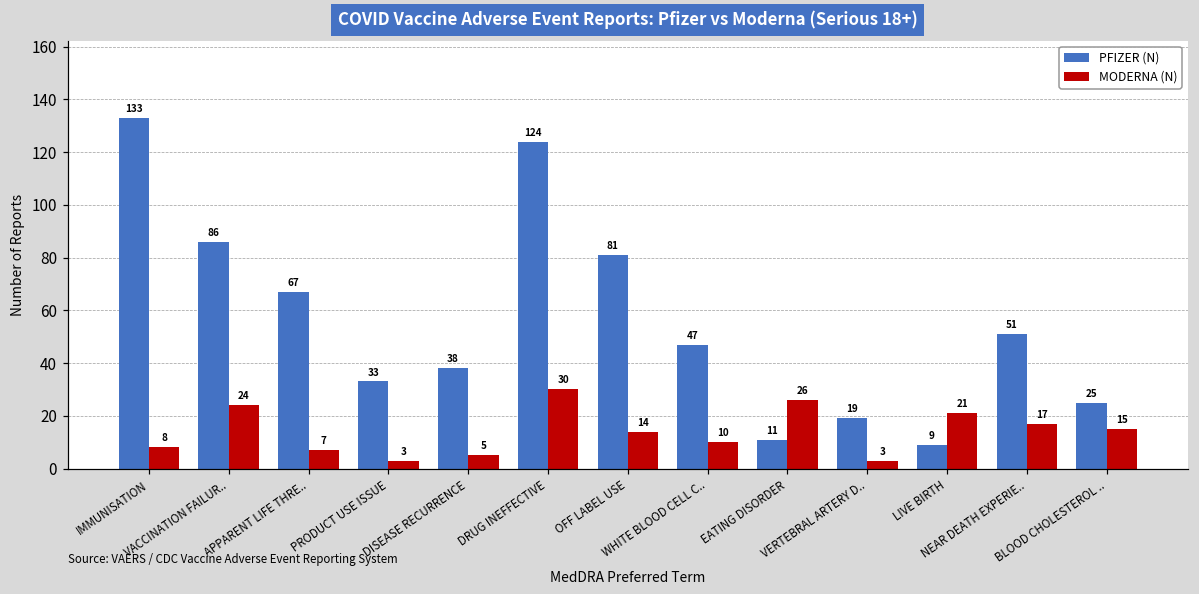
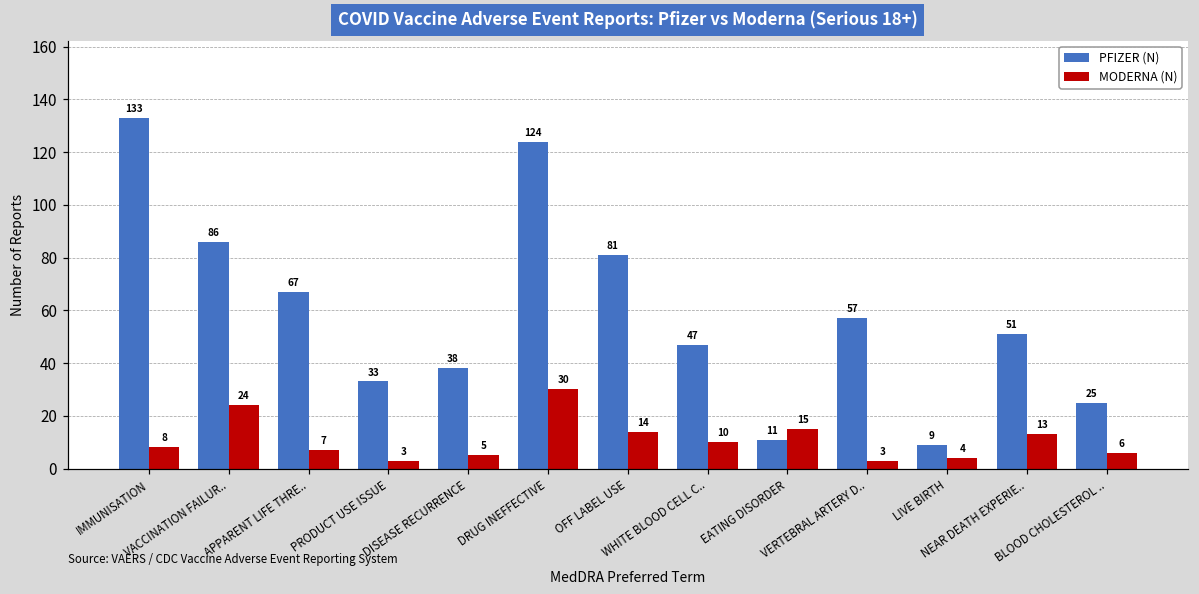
  {
    "PFIZER (N)": {
      "IMMUNISATION": 133,
      "VACCINATION FAILUR..": 86,
      "APPARENT LIFE THRE..": 67,
      "PRODUCT USE ISSUE": 33,
      "DISEASE RECURRENCE": 38,
      "DRUG INEFFECTIVE": 124,
      "OFF LABEL USE": 81,
      "WHITE BLOOD CELL C..": 47,
      "EATING DISORDER": 11,
-     "VERTEBRAL ARTERY D..": 19,
+     "VERTEBRAL ARTERY D..": 57,
      "LIVE BIRTH": 9,
      "NEAR DEATH EXPERIE..": 51,
      "BLOOD CHOLESTEROL ..": 25
    },
    "MODERNA (N)": {
      "IMMUNISATION": 8,
      "VACCINATION FAILUR..": 24,
      "APPARENT LIFE THRE..": 7,
      "PRODUCT USE ISSUE": 3,
      "DISEASE RECURRENCE": 5,
      "DRUG INEFFECTIVE": 30,
      "OFF LABEL USE": 14,
      "WHITE BLOOD CELL C..": 10,
-     "EATING DISORDER": 26,
+     "EATING DISORDER": 15,
      "VERTEBRAL ARTERY D..": 3,
-     "LIVE BIRTH": 21,
-     "NEAR DEATH EXPERIE..": 17,
-     "BLOOD CHOLESTEROL ..": 15
+     "LIVE BIRTH": 4,
+     "NEAR DEATH EXPERIE..": 13,
+     "BLOOD CHOLESTEROL ..": 6
    }
  }
